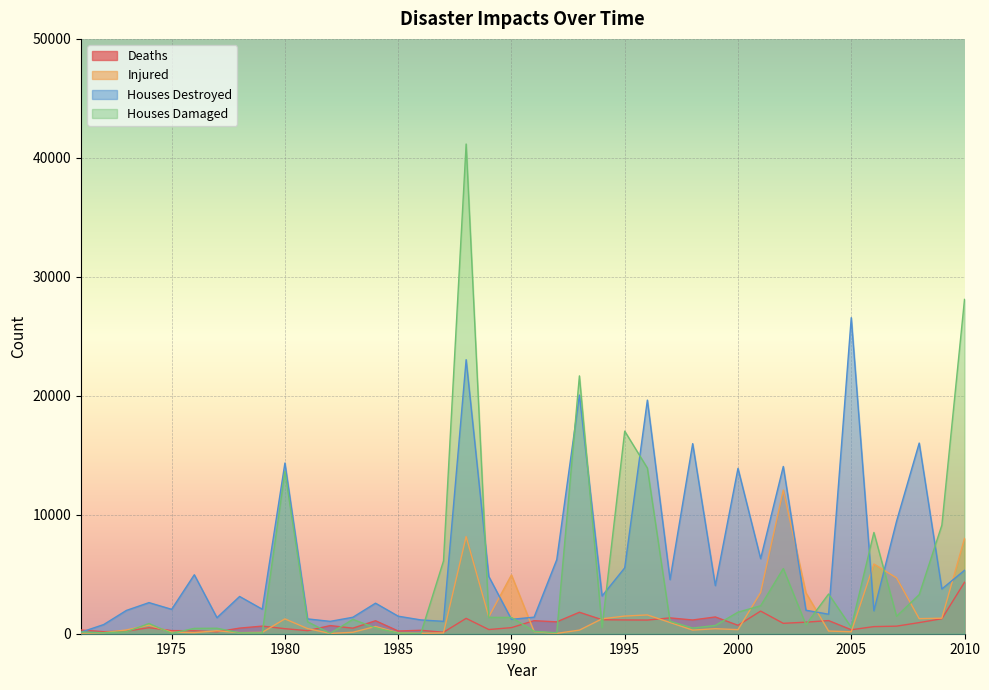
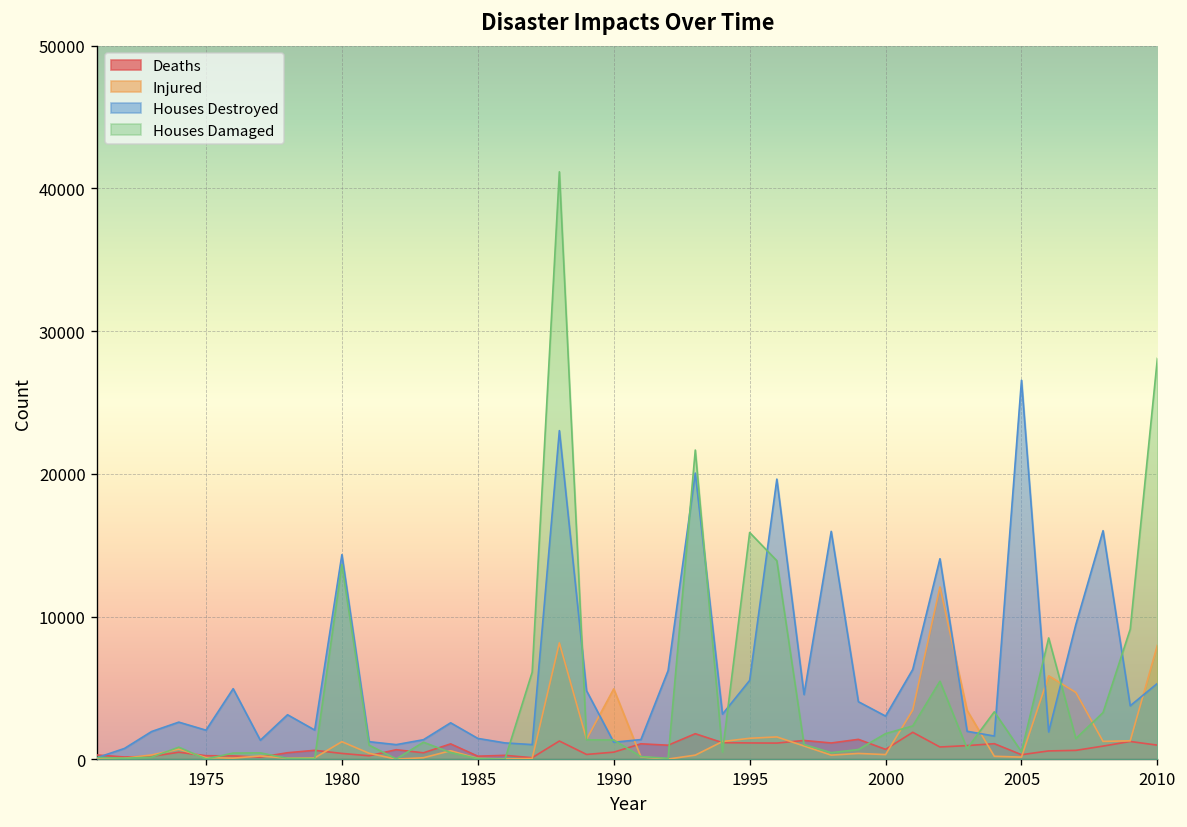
  {
    "Deaths": {
      "1980": 400,
      "1990": 500,
      "1995": 1200,
      "2000": 700,
-     "2010": 4300
+     "2010": 1000
    },
    "Injured": {
      "1980": 1200,
      "1990": 4900,
      "1995": 1500,
      "2000": 300,
      "2010": 8000
    },
    "Houses Destroyed": {
      "1975": 2100,
      "1980": 14300,
      "1985": 1500,
      "1995": 5500,
-     "2000": 13900,
+     "2000": 3000,
      "2005": 26600,
      "2010": 5300
    },
    "Houses Damaged": {
      "1980": 13700,
-     "1995": 17000,
+     "1995": 15900,
      "2000": 1800,
      "2010": 28100
    }
  }
